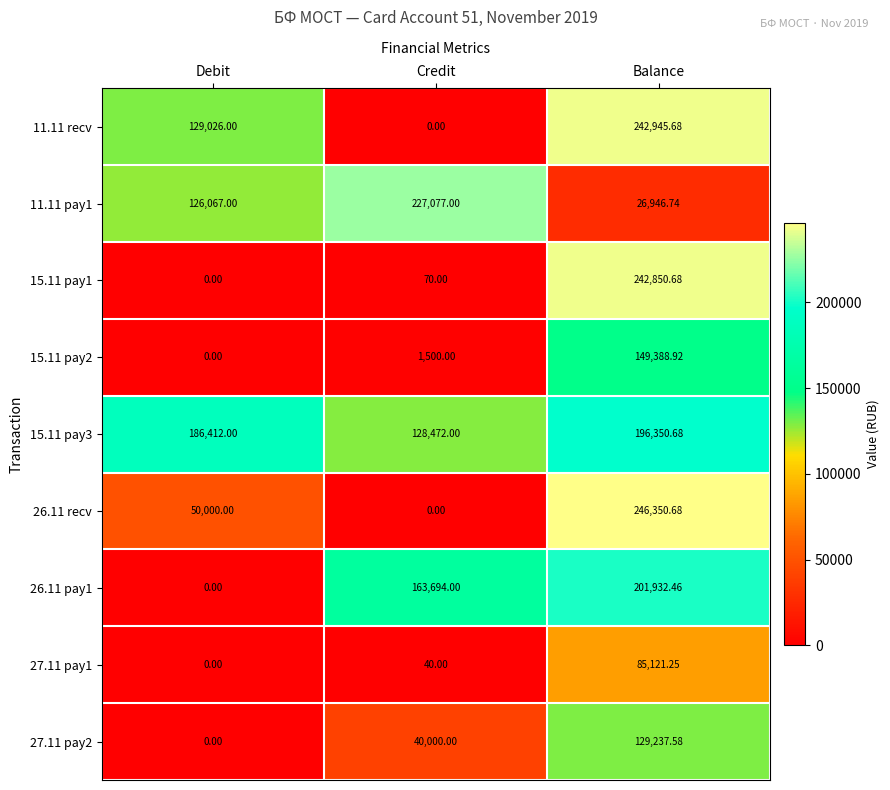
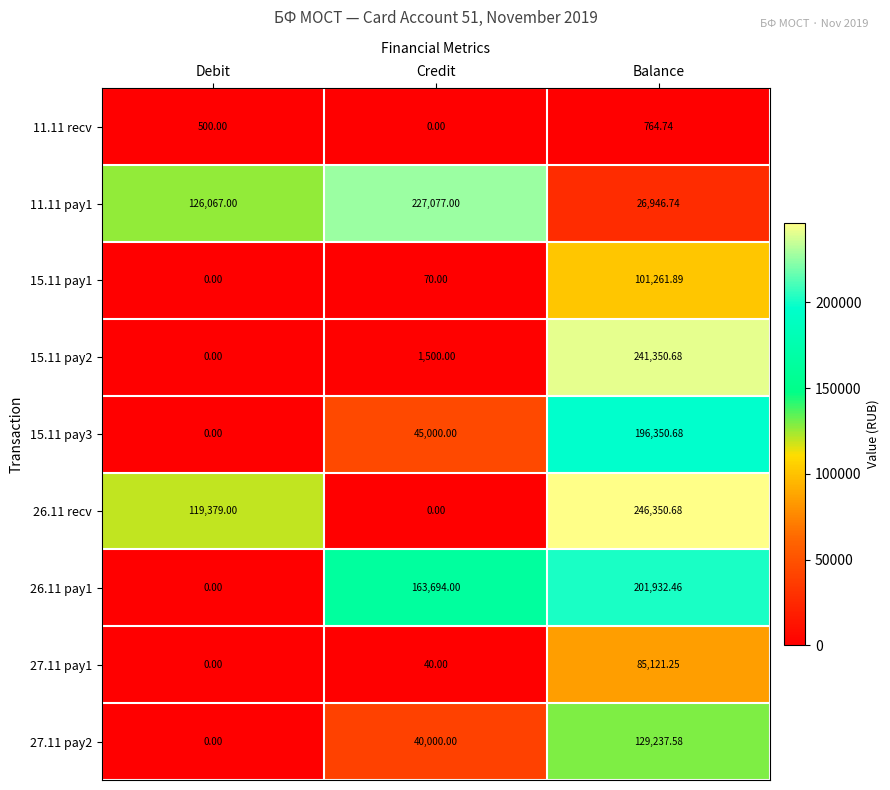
  {
    "11.11 recv": {
-     "Debit": "129,026.00",
+     "Debit": "500.00",
      "Credit": "0.00",
-     "Balance": "242,945.68"
+     "Balance": "764.74"
    },
    "11.11 pay1": {
      "Debit": "126,067.00",
      "Credit": "227,077.00",
      "Balance": "26,946.74"
    },
    "15.11 pay1": {
      "Debit": "0.00",
      "Credit": "70.00",
-     "Balance": "242,850.68"
+     "Balance": "101,261.89"
    },
    "15.11 pay2": {
      "Debit": "0.00",
      "Credit": "1,500.00",
-     "Balance": "149,388.92"
+     "Balance": "241,350.68"
    },
    "15.11 pay3": {
-     "Debit": "186,412.00",
-     "Credit": "128,472.00",
+     "Debit": "0.00",
+     "Credit": "45,000.00",
      "Balance": "196,350.68"
    },
    "26.11 recv": {
-     "Debit": "50,000.00",
+     "Debit": "119,379.00",
      "Credit": "0.00",
      "Balance": "246,350.68"
    },
    "26.11 pay1": {
      "Debit": "0.00",
      "Credit": "163,694.00",
      "Balance": "201,932.46"
    },
    "27.11 pay1": {
      "Debit": "0.00",
      "Credit": "40.00",
      "Balance": "85,121.25"
    },
    "27.11 pay2": {
      "Debit": "0.00",
      "Credit": "40,000.00",
      "Balance": "129,237.58"
    }
  }
